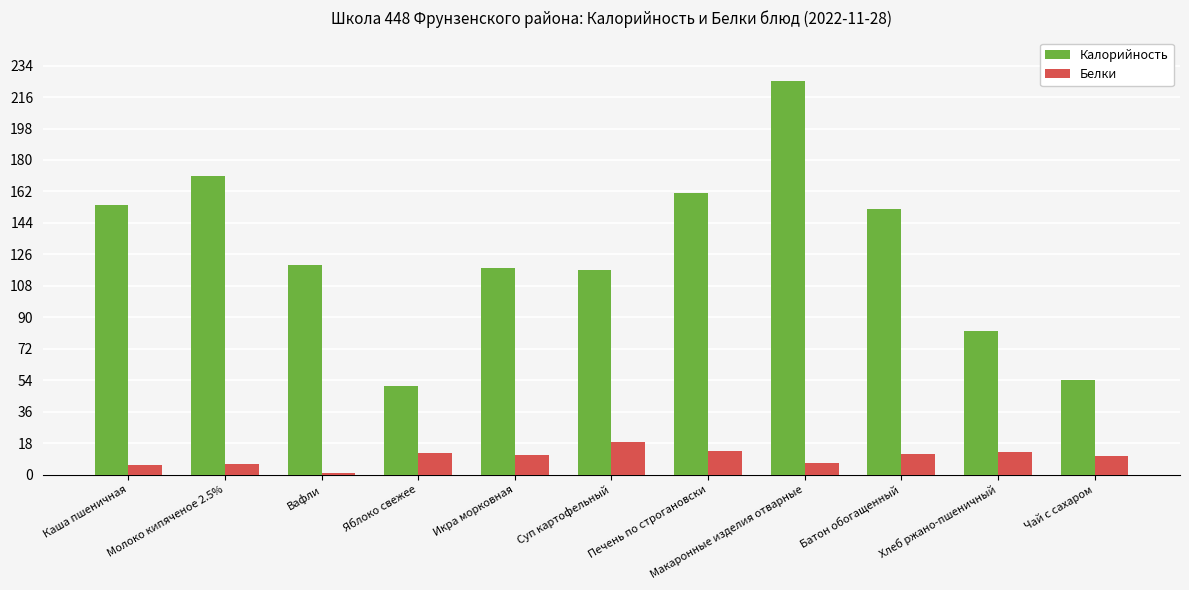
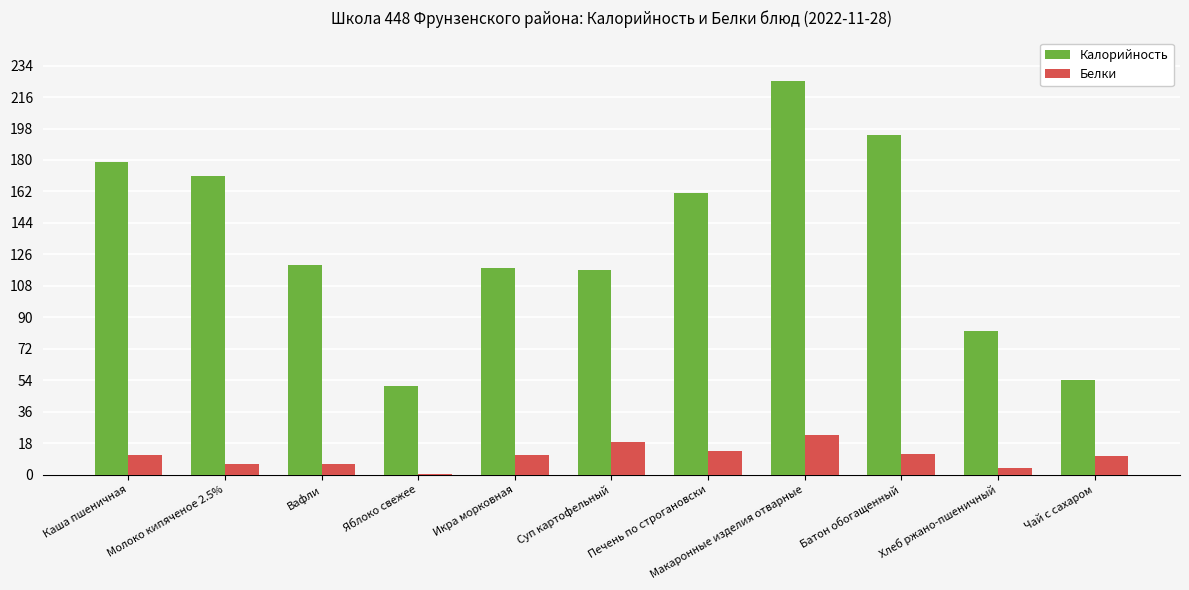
  {
    "Калорийность": {
-     "Каша пшеничная": 154,
+     "Каша пшеничная": 179,
      "Молоко кипяченое 2.5%": 171,
      "Вафли": 120,
      "Яблоко свежее": 51,
      "Икра морковная": 118,
      "Суп картофельный": 117,
      "Печень по строгановски": 161,
      "Макаронные изделия отварные": 225,
-     "Батон обогащенный": 152,
+     "Батон обогащенный": 194,
      "Хлеб ржано-пшеничный": 82,
      "Чай с сахаром": 54
    },
    "Белки": {
-     "Каша пшеничная": 6,
+     "Каша пшеничная": 11,
      "Молоко кипяченое 2.5%": 6,
-     "Вафли": 1,
-     "Яблоко свежее": 12,
+     "Вафли": 6,
+     "Яблоко свежее": 1,
      "Икра морковная": 11,
      "Суп картофельный": 19,
      "Печень по строгановски": 13,
-     "Макаронные изделия отварные": 7,
+     "Макаронные изделия отварные": 23,
      "Батон обогащенный": 12,
-     "Хлеб ржано-пшеничный": 13,
+     "Хлеб ржано-пшеничный": 4,
      "Чай с сахаром": 10
    }
  }
